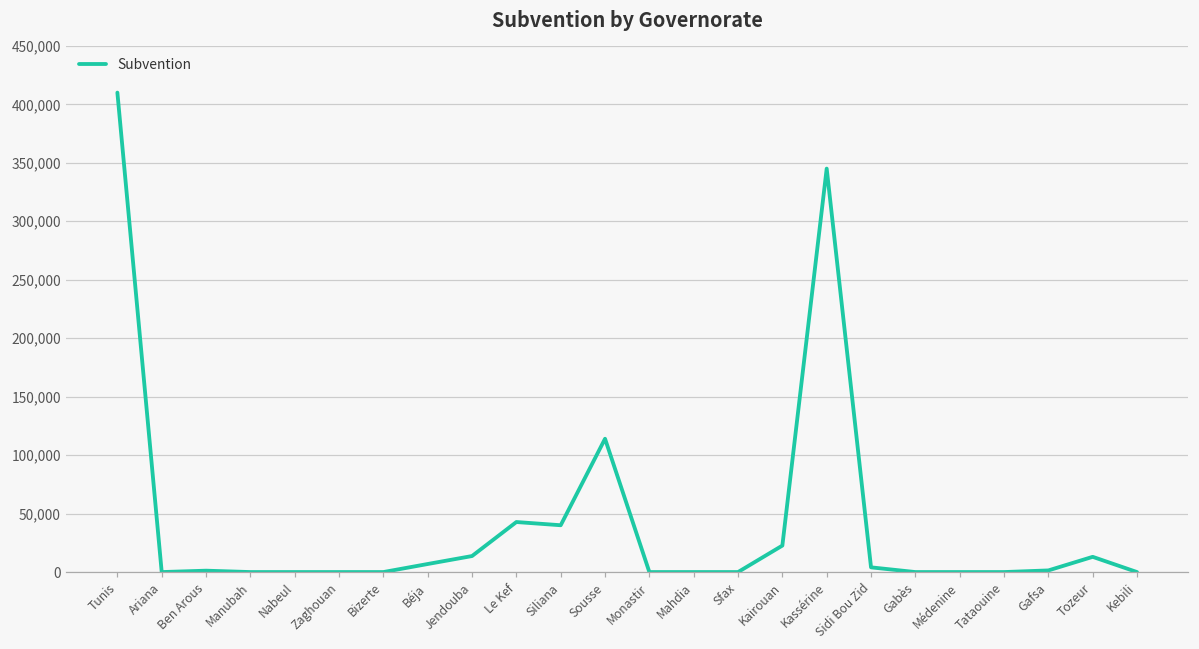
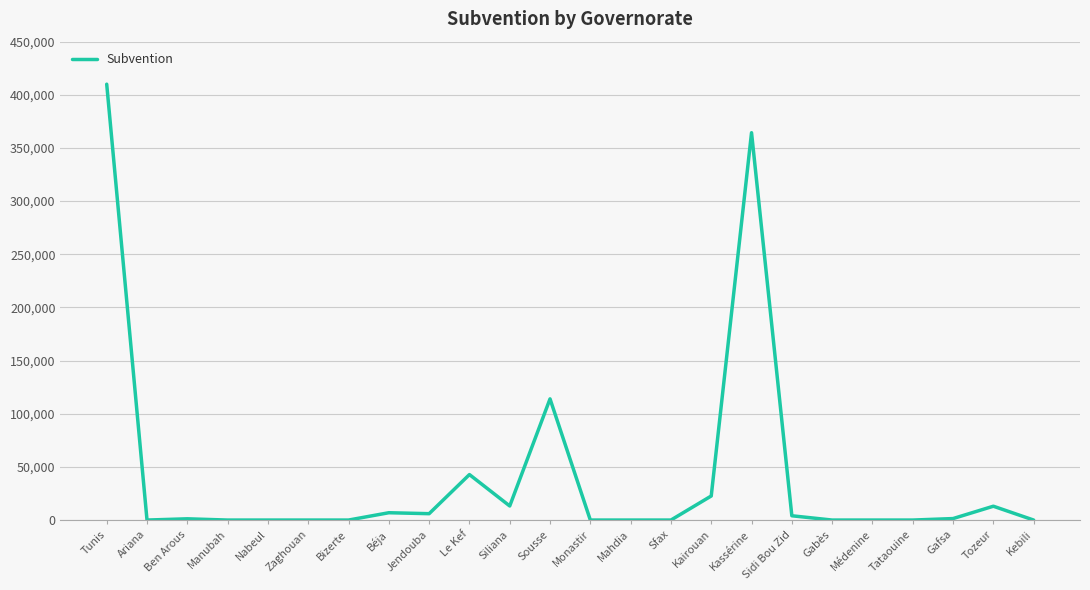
  {
    "Tunis": "410,000",
    "Ariana": "0",
    "Ben Arous": "1,000",
    "Manubah": "0",
    "Nabeul": "0",
    "Zaghouan": "0",
    "Bizerte": "0",
    "Béja": "7,000",
-   "Jendouba": "14,000",
+   "Jendouba": "6,000",
    "Le Kef": "43,000",
-   "Siliana": "40,000",
+   "Siliana": "13,000",
    "Sousse": "114,000",
    "Monastir": "0",
    "Mahdia": "0",
    "Sfax": "0",
    "Kairouan": "23,000",
-   "Kassérine": "345,000",
+   "Kassérine": "364,000",
    "Sidi Bou Zid": "4,000",
    "Gabès": "0",
    "Médenine": "0",
    "Tataouine": "0",
    "Gafsa": "1,000",
    "Tozeur": "13,000",
    "Kebili": "0"
  }
